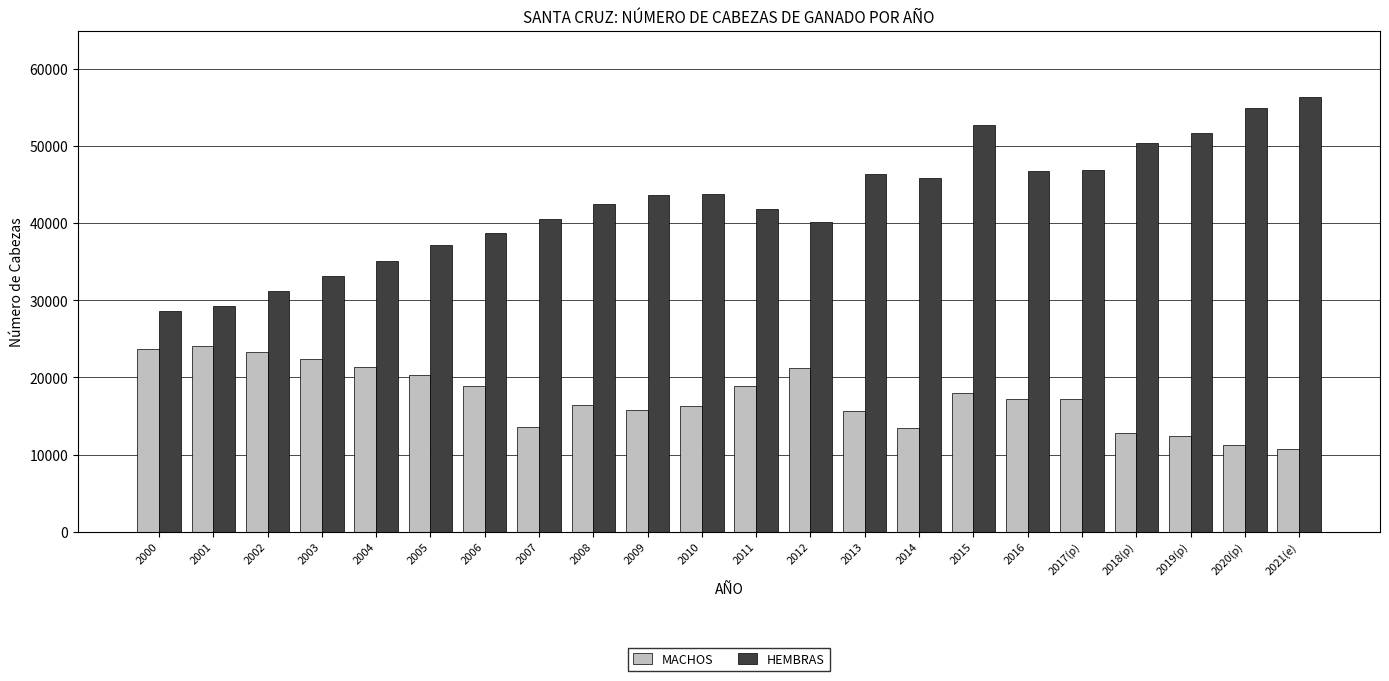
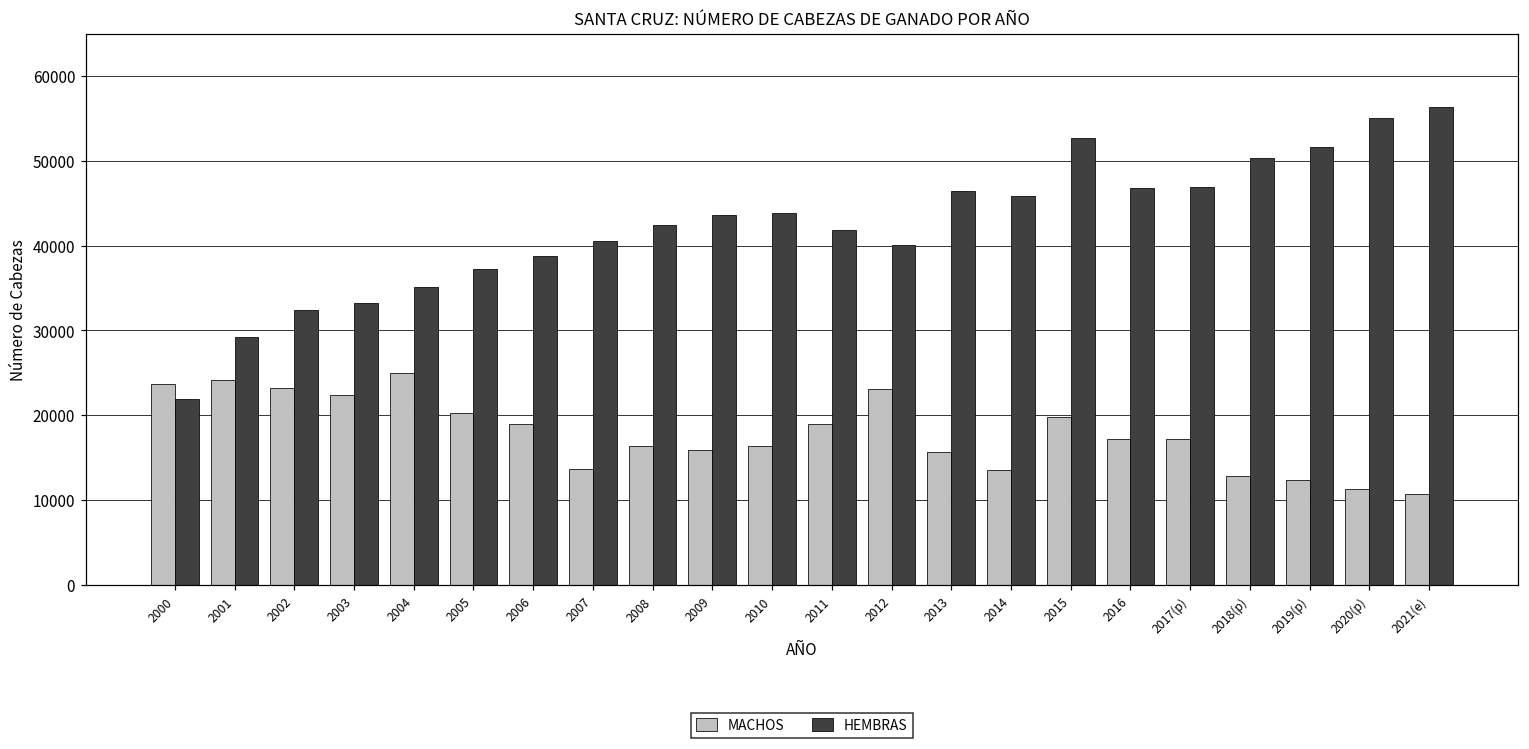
  {
    "MACHOS": {
      "2000": 24000,
      "2001": 24000,
      "2002": 23000,
      "2003": 22000,
-     "2004": 21000,
+     "2004": 25000,
      "2005": 20000,
      "2006": 19000,
      "2007": 14000,
      "2008": 16000,
      "2009": 16000,
      "2010": 16000,
      "2011": 19000,
-     "2012": 21000,
+     "2012": 23000,
      "2013": 16000,
      "2014": 13000,
-     "2015": 18000,
+     "2015": 20000,
      "2016": 17000,
      "2017(p)": 17000,
      "2018(p)": 13000,
      "2019(p)": 12000,
      "2020(p)": 11000,
      "2021(e)": 11000
    },
    "HEMBRAS": {
-     "2000": 29000,
+     "2000": 22000,
      "2001": 29000,
-     "2002": 31000,
+     "2002": 32000,
      "2003": 33000,
      "2004": 35000,
      "2005": 37000,
      "2006": 39000,
      "2007": 41000,
      "2008": 42000,
      "2009": 44000,
      "2010": 44000,
      "2011": 42000,
      "2012": 40000,
      "2013": 46000,
      "2014": 46000,
      "2015": 53000,
      "2016": 47000,
      "2017(p)": 47000,
      "2018(p)": 50000,
      "2019(p)": 52000,
      "2020(p)": 55000,
      "2021(e)": 56000
    }
  }
